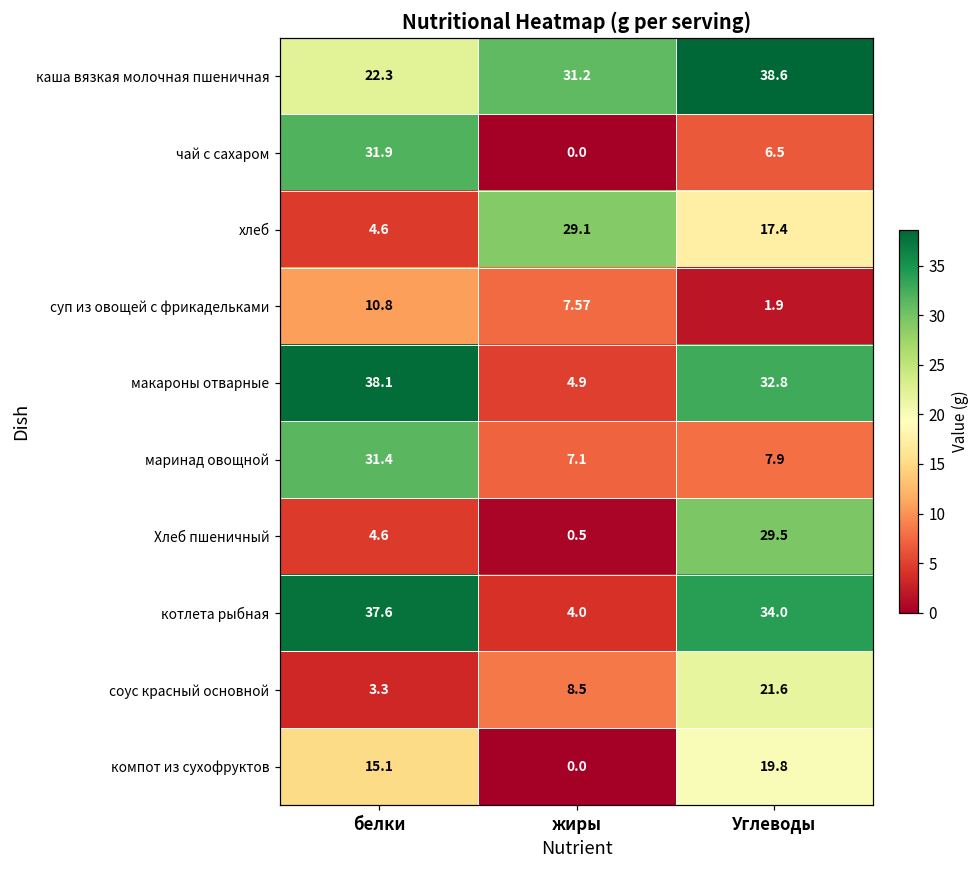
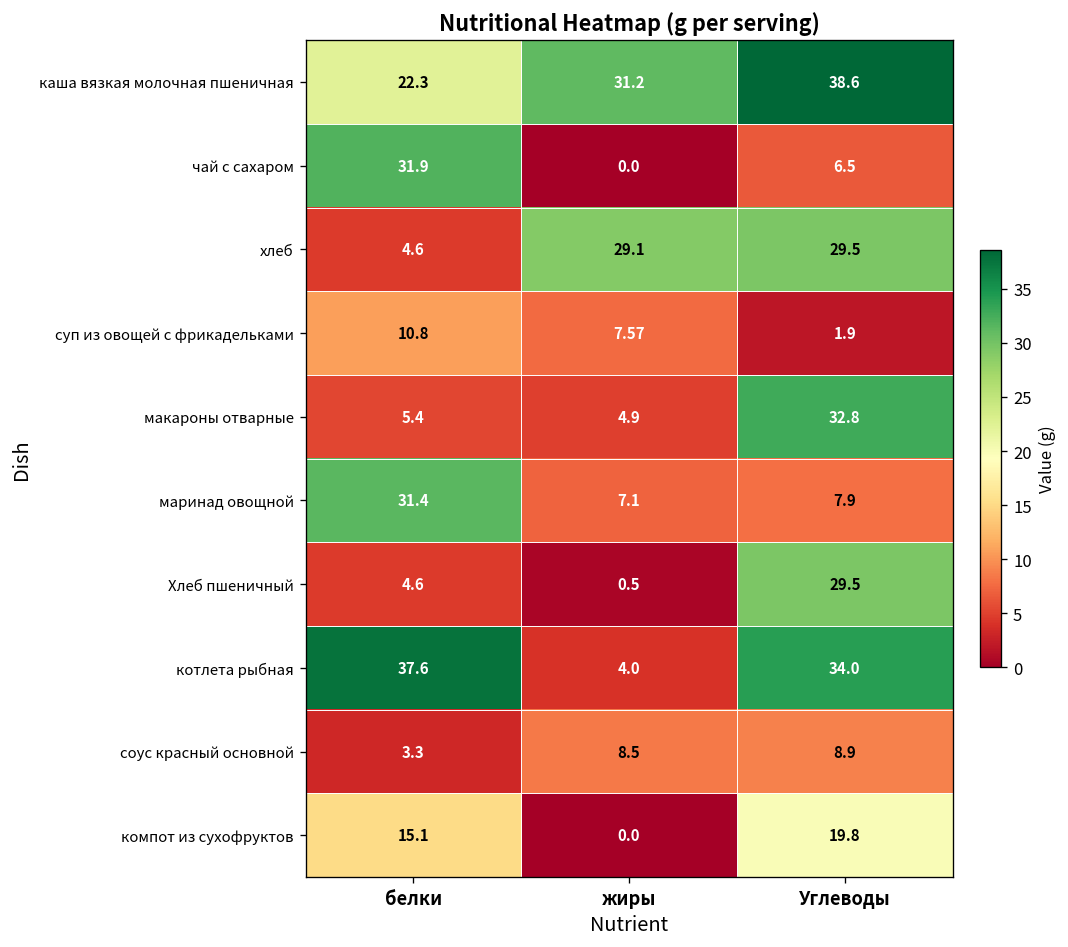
  {
    "каша вязкая молочная пшеничная": {
      "белки": 22.3,
      "жиры": 31.2,
      "Углеводы": 38.6
    },
    "чай с сахаром": {
      "белки": 31.9,
      "жиры": 0.0,
      "Углеводы": 6.5
    },
    "хлеб": {
      "белки": 4.6,
      "жиры": 29.1,
-     "Углеводы": 17.4
+     "Углеводы": 29.5
    },
    "суп из овощей с фрикадельками": {
      "белки": 10.8,
      "жиры": 7.57,
      "Углеводы": 1.9
    },
    "макароны отварные": {
-     "белки": 38.1,
+     "белки": 5.4,
      "жиры": 4.9,
      "Углеводы": 32.8
    },
    "маринад овощной": {
      "белки": 31.4,
      "жиры": 7.1,
      "Углеводы": 7.9
    },
    "Хлеб пшеничный": {
      "белки": 4.6,
      "жиры": 0.5,
      "Углеводы": 29.5
    },
    "котлета рыбная": {
      "белки": 37.6,
      "жиры": 4.0,
      "Углеводы": 34.0
    },
    "соус красный основной": {
      "белки": 3.3,
      "жиры": 8.5,
-     "Углеводы": 21.6
+     "Углеводы": 8.9
    },
    "компот из сухофруктов": {
      "белки": 15.1,
      "жиры": 0.0,
      "Углеводы": 19.8
    }
  }
